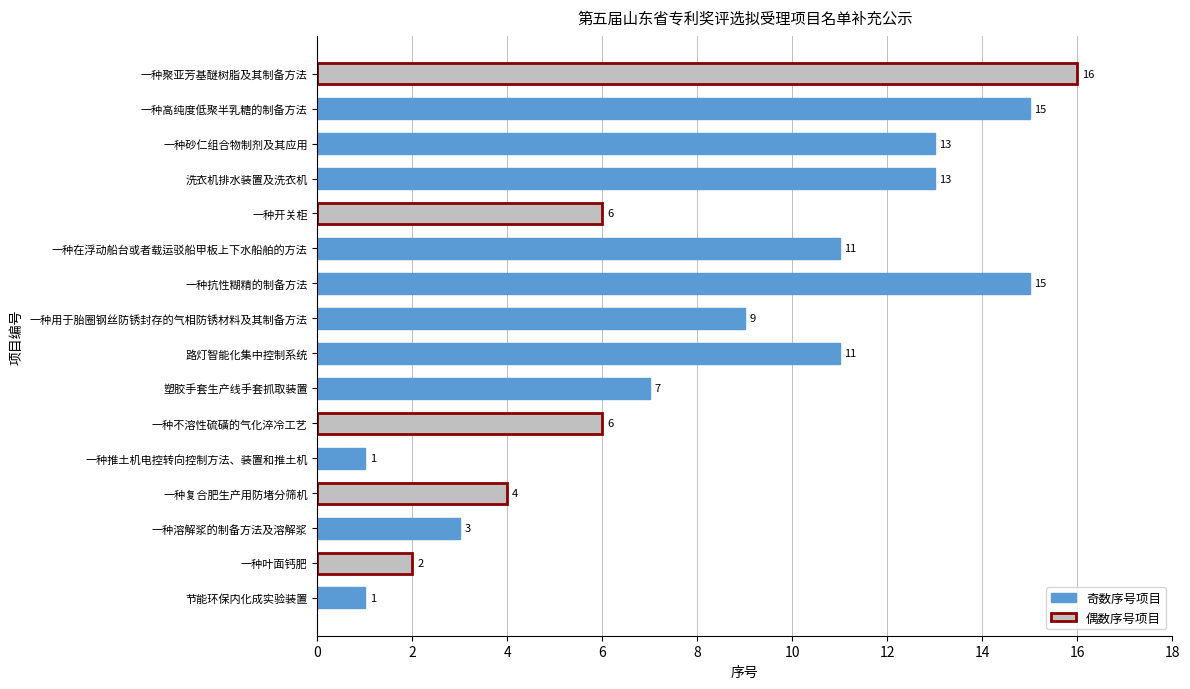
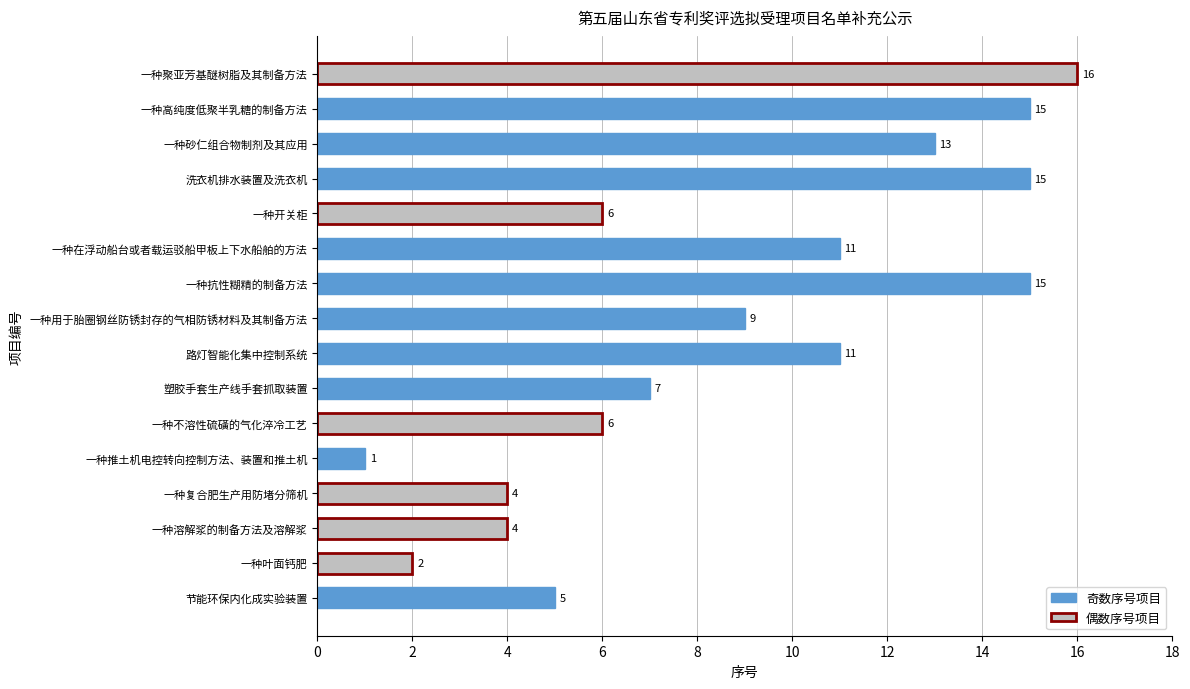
  {
    "一种聚亚芳基醚树脂及其制备方法": 16,
    "一种高纯度低聚半乳糖的制备方法": 15,
    "一种砂仁组合物制剂及其应用": 13,
-   "洗衣机排水装置及洗衣机": 13,
+   "洗衣机排水装置及洗衣机": 15,
    "一种开关柜": 6,
    "一种在浮动船台或者载运驳船甲板上下水船舶的方法": 11,
    "一种抗性糊精的制备方法": 15,
    "一种用于胎圈钢丝防锈封存的气相防锈材料及其制备方法": 9,
    "路灯智能化集中控制系统": 11,
    "塑胶手套生产线手套抓取装置": 7,
    "一种不溶性硫磺的气化淬冷工艺": 6,
    "一种推土机电控转向控制方法、装置和推土机": 1,
    "一种复合肥生产用防堵分筛机": 4,
-   "一种溶解浆的制备方法及溶解浆": 3,
+   "一种溶解浆的制备方法及溶解浆": 4,
    "一种叶面钙肥": 2,
-   "节能环保内化成实验装置": 1
+   "节能环保内化成实验装置": 5
  }
